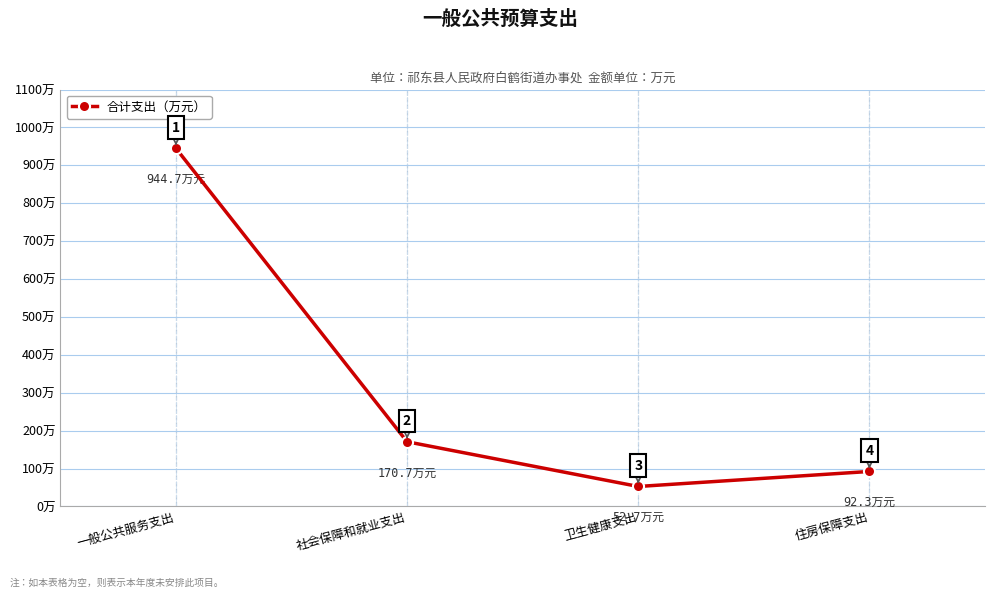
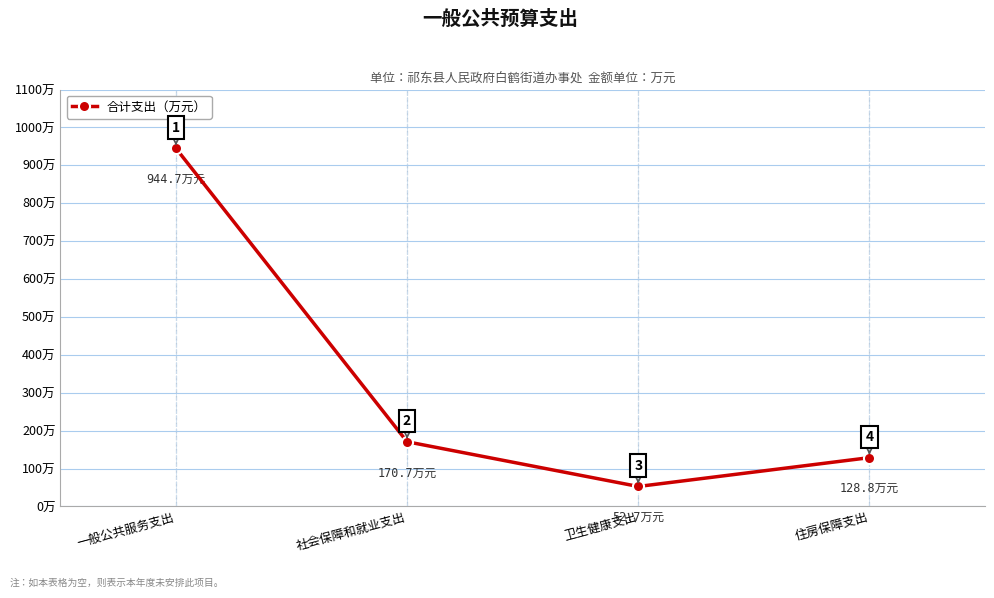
  {
    "一般公共服务支出": 944.7,
    "社会保障和就业支出": 170.7,
    "卫生健康支出": 52.7,
-   "住房保障支出": 92.3
+   "住房保障支出": 128.8
  }
